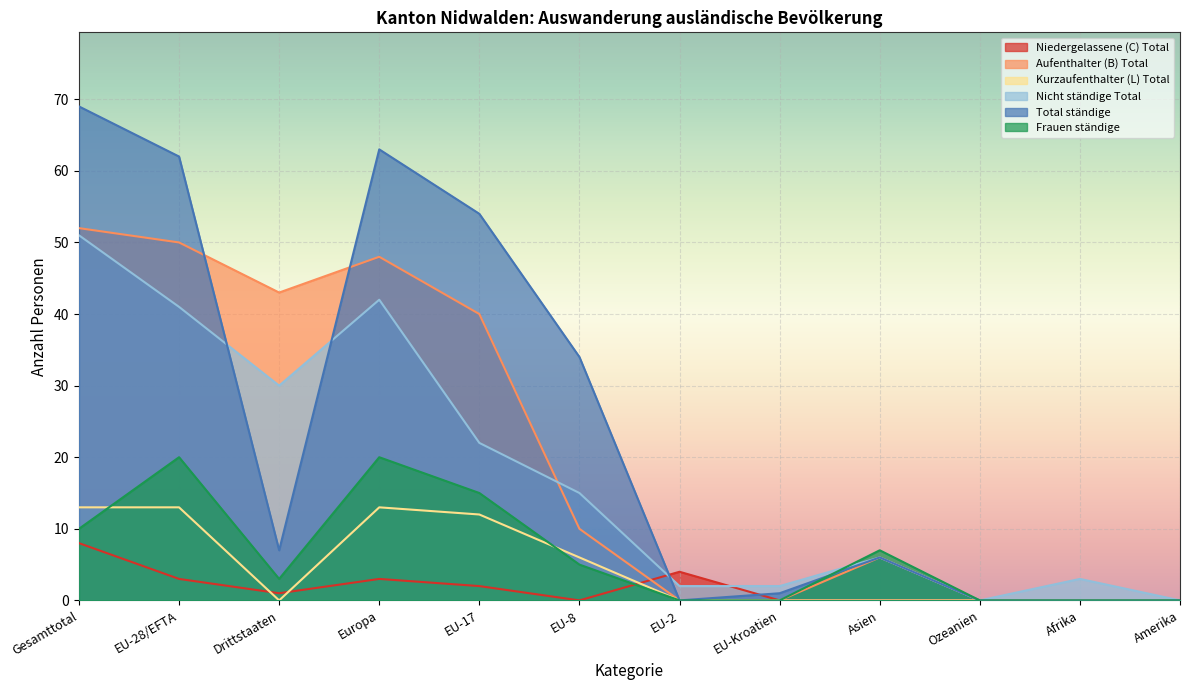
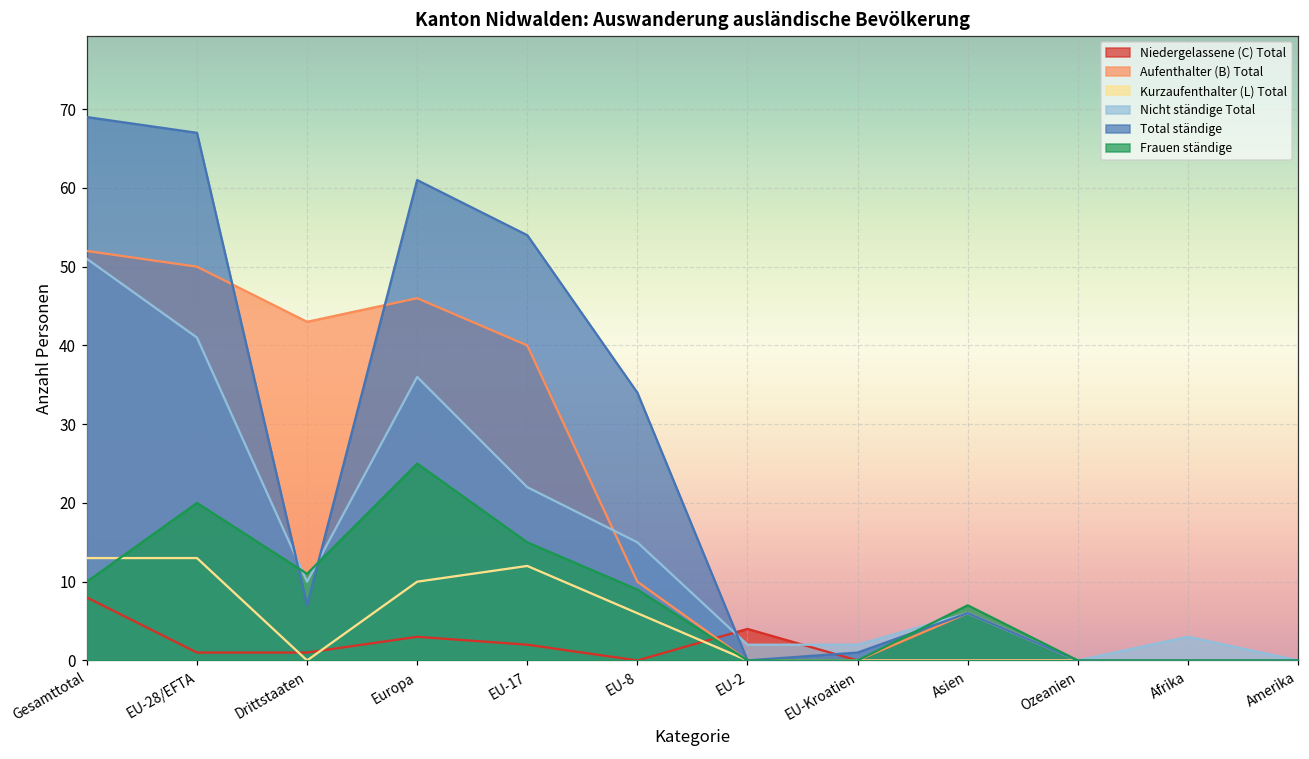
  {
    "Niedergelassene (C) Total": {
      "Gesamttotal": 8,
-     "EU-28/EFTA": 3,
+     "EU-28/EFTA": 1,
      "Drittstaaten": 1,
      "Europa": 3,
      "EU-17": 2,
      "EU-8": 0,
      "EU-2": 4
    },
    "Aufenthalter (B) Total": {
      "Gesamttotal": 52,
      "EU-28/EFTA": 50,
      "Drittstaaten": 43,
-     "Europa": 48,
+     "Europa": 46,
      "EU-17": 40,
      "EU-8": 10
    },
    "Kurzaufenthalter (L) Total": {
      "Gesamttotal": 13,
      "EU-28/EFTA": 13,
      "Drittstaaten": 0,
-     "Europa": 13,
+     "Europa": 10,
      "EU-17": 12,
      "EU-8": 6
    },
    "Nicht ständige Total": {
      "Gesamttotal": 51,
      "EU-28/EFTA": 41,
-     "Drittstaaten": 30,
-     "Europa": 42,
+     "Drittstaaten": 10,
+     "Europa": 36,
      "EU-17": 22,
      "EU-8": 15,
      "EU-2": 2,
      "EU-Kroatien": 2,
      "Afrika": 3
    },
    "Total ständige": {
      "Gesamttotal": 69,
-     "EU-28/EFTA": 62,
+     "EU-28/EFTA": 67,
      "Drittstaaten": 7,
-     "Europa": 63,
+     "Europa": 61,
      "EU-17": 54,
      "EU-8": 34,
      "EU-Kroatien": 1
    },
    "Frauen ständige": {
      "Gesamttotal": 10,
      "EU-28/EFTA": 20,
-     "Drittstaaten": 3,
-     "Europa": 20,
+     "Drittstaaten": 11,
+     "Europa": 25,
      "EU-17": 15,
-     "EU-8": 5,
+     "EU-8": 9,
      "Asien": 7
    }
  }
